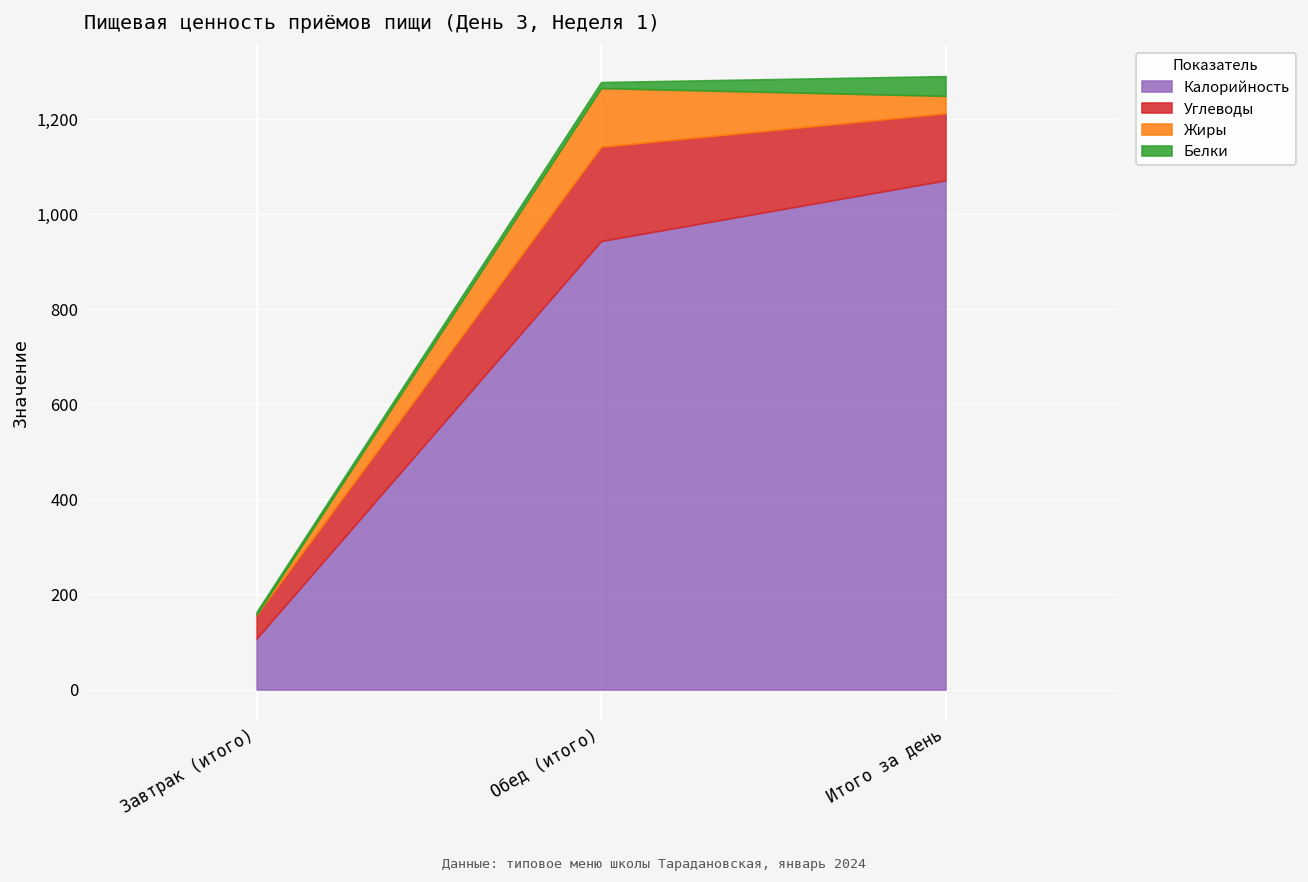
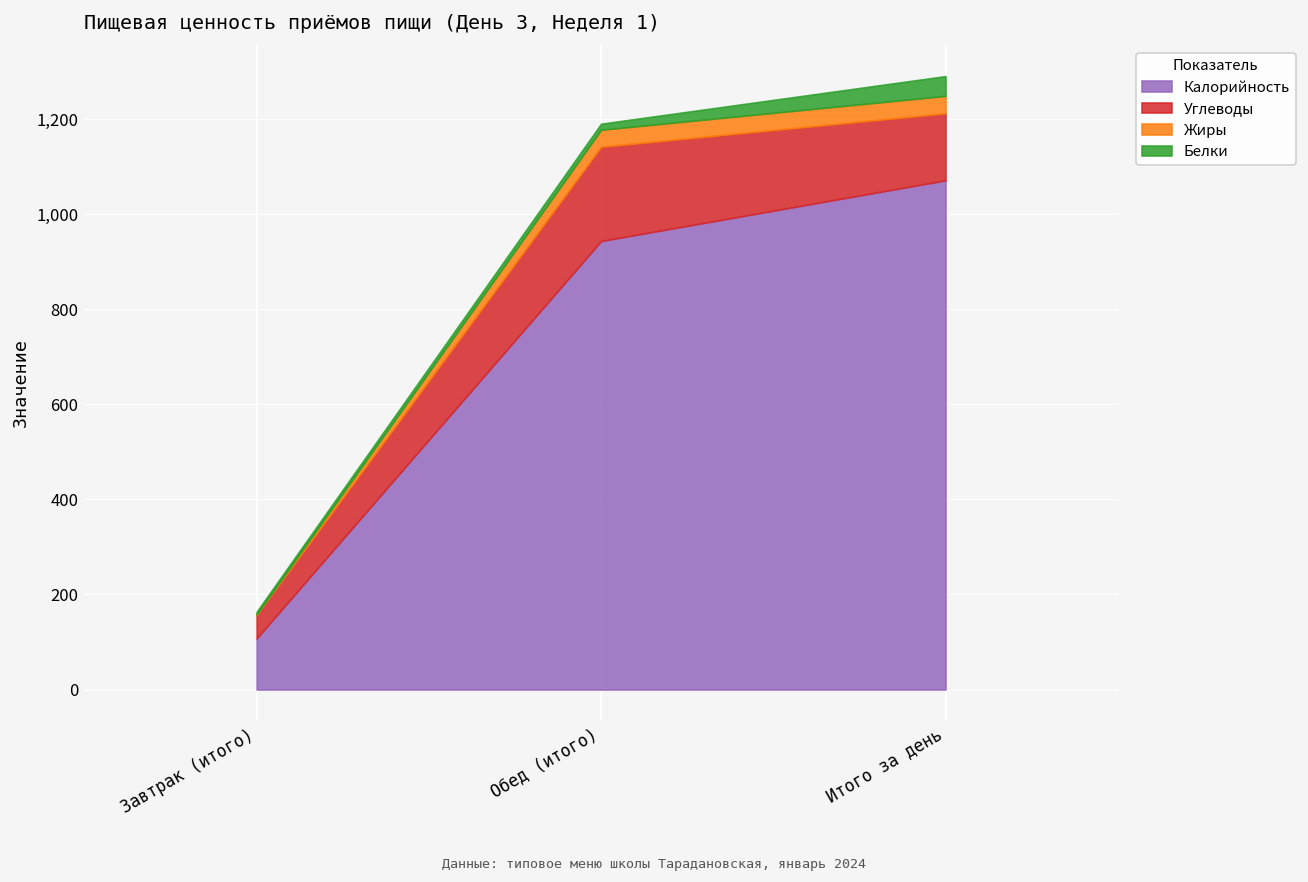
  {
    "Калорийность": {
      "Завтрак (итого)": "110",
      "Обед (итого)": "940",
      "Итого за день": "1,070"
    },
    "Углеводы": {
      "Обед (итого)": "200",
      "Итого за день": "140"
    },
    "Жиры": {
-     "Обед (итого)": "120",
+     "Обед (итого)": "40",
      "Итого за день": "40"
    },
    "Белки": {
      "Обед (итого)": "10",
      "Итого за день": "40"
    }
  }
